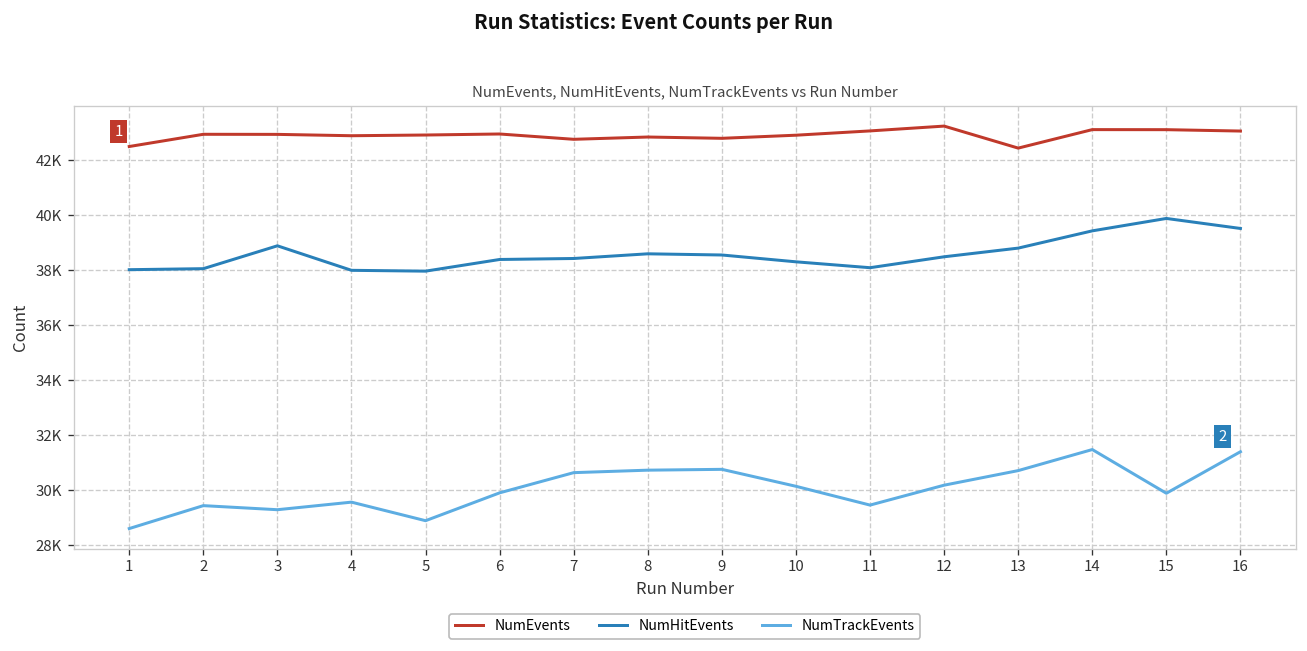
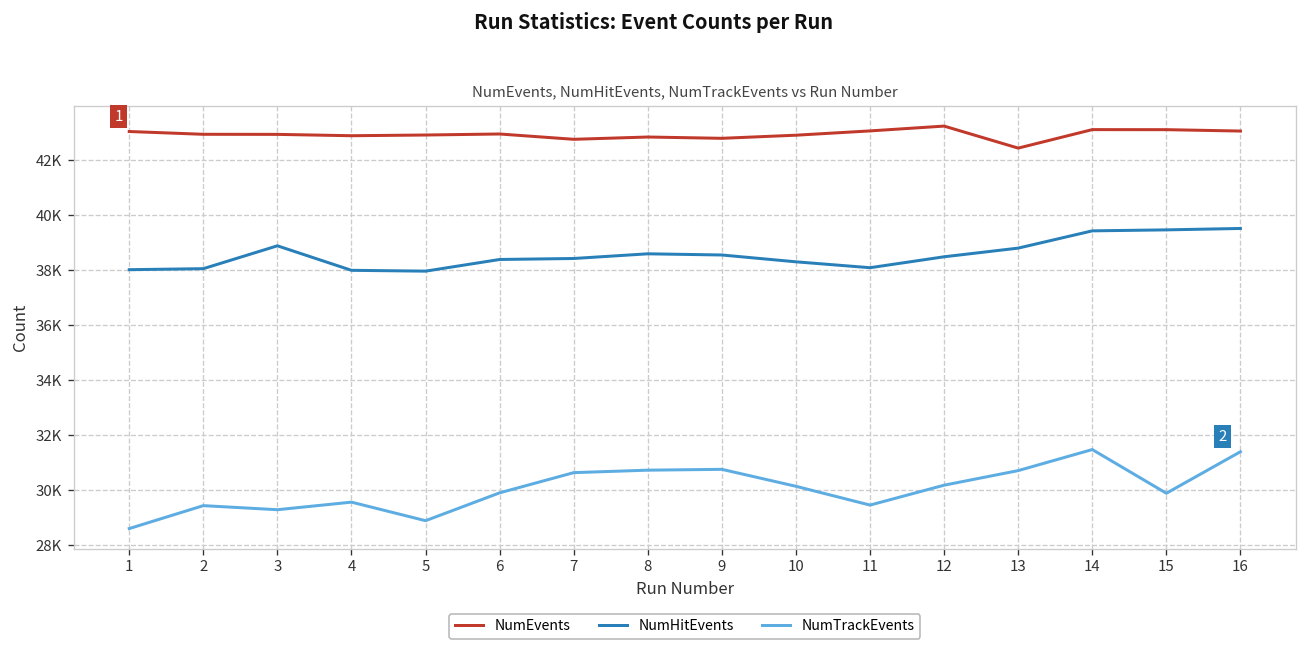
  {
    "NumEvents": {
-     "1": 42500,
+     "1": 43000,
      "2": 42900,
      "3": 42900,
      "4": 42900,
      "5": 42900,
      "6": 42900,
      "7": 42800,
      "8": 42800,
      "9": 42800,
      "10": 42900,
      "11": 43100,
      "12": 43200,
      "13": 42400,
      "14": 43100,
      "15": 43100,
      "16": 43100
    },
    "NumHitEvents": {
      "1": 38000,
      "2": 38100,
      "3": 38900,
      "4": 38000,
      "5": 38000,
      "6": 38400,
      "7": 38400,
      "8": 38600,
      "9": 38600,
      "10": 38300,
      "11": 38100,
      "12": 38500,
      "13": 38800,
      "14": 39400,
-     "15": 39900,
+     "15": 39500,
      "16": 39500
    },
    "NumTrackEvents": {
      "1": 28600,
      "2": 29400,
      "3": 29300,
      "4": 29600,
      "5": 28900,
      "6": 29900,
      "7": 30600,
      "8": 30700,
      "9": 30800,
      "10": 30100,
      "11": 29500,
      "12": 30200,
      "13": 30700,
      "14": 31500,
      "15": 29900
    }
  }
